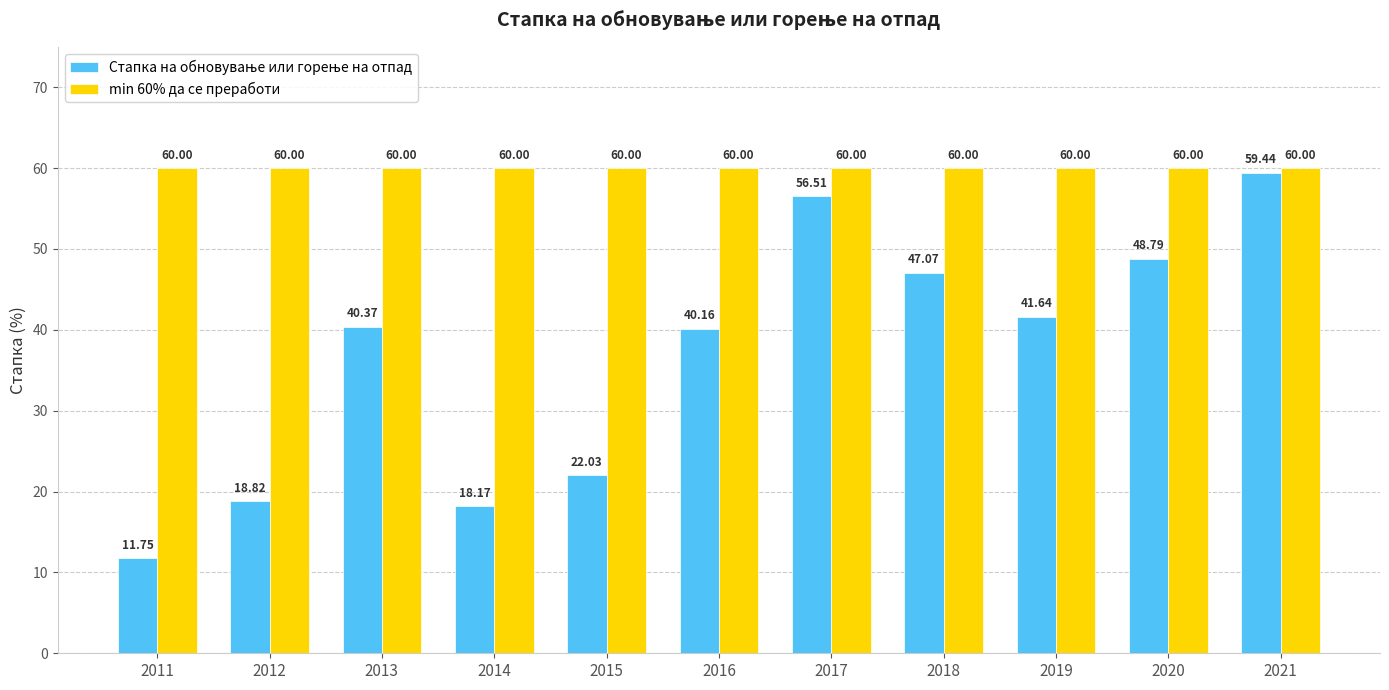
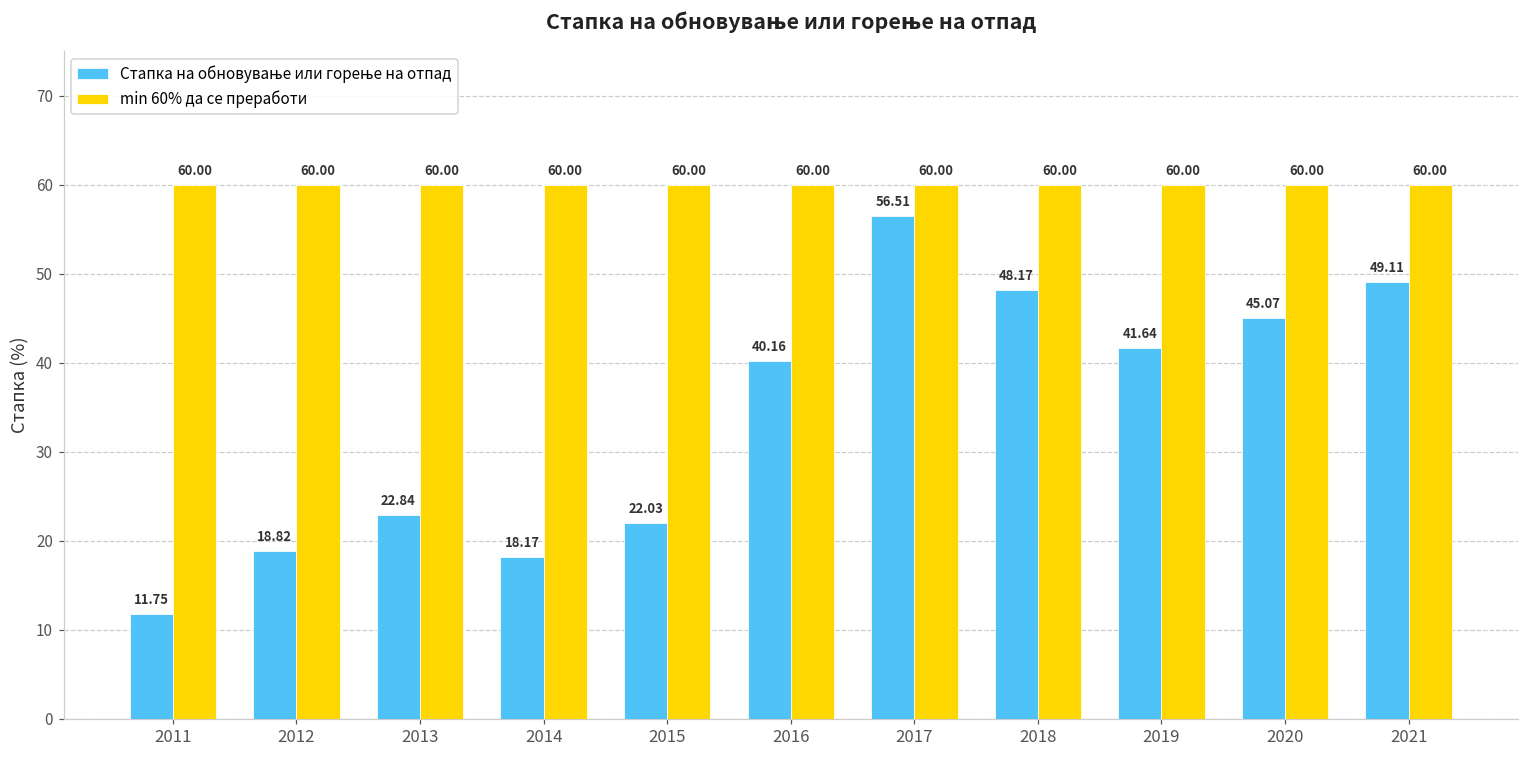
  {
    "Стапка на обновување или горење на отпад": {
      "2011": 11.75,
      "2012": 18.82,
-     "2013": 40.37,
+     "2013": 22.84,
      "2014": 18.17,
      "2015": 22.03,
      "2016": 40.16,
      "2017": 56.51,
-     "2018": 47.07,
+     "2018": 48.17,
      "2019": 41.64,
-     "2020": 48.79,
-     "2021": 59.44
+     "2020": 45.07,
+     "2021": 49.11
    },
    "min 60% да се преработи": {
      "2011": 60.00,
      "2012": 60.00,
      "2013": 60.00,
      "2014": 60.00,
      "2015": 60.00,
      "2016": 60.00,
      "2017": 60.00,
      "2018": 60.00,
      "2019": 60.00,
      "2020": 60.00,
      "2021": 60.00
    }
  }
